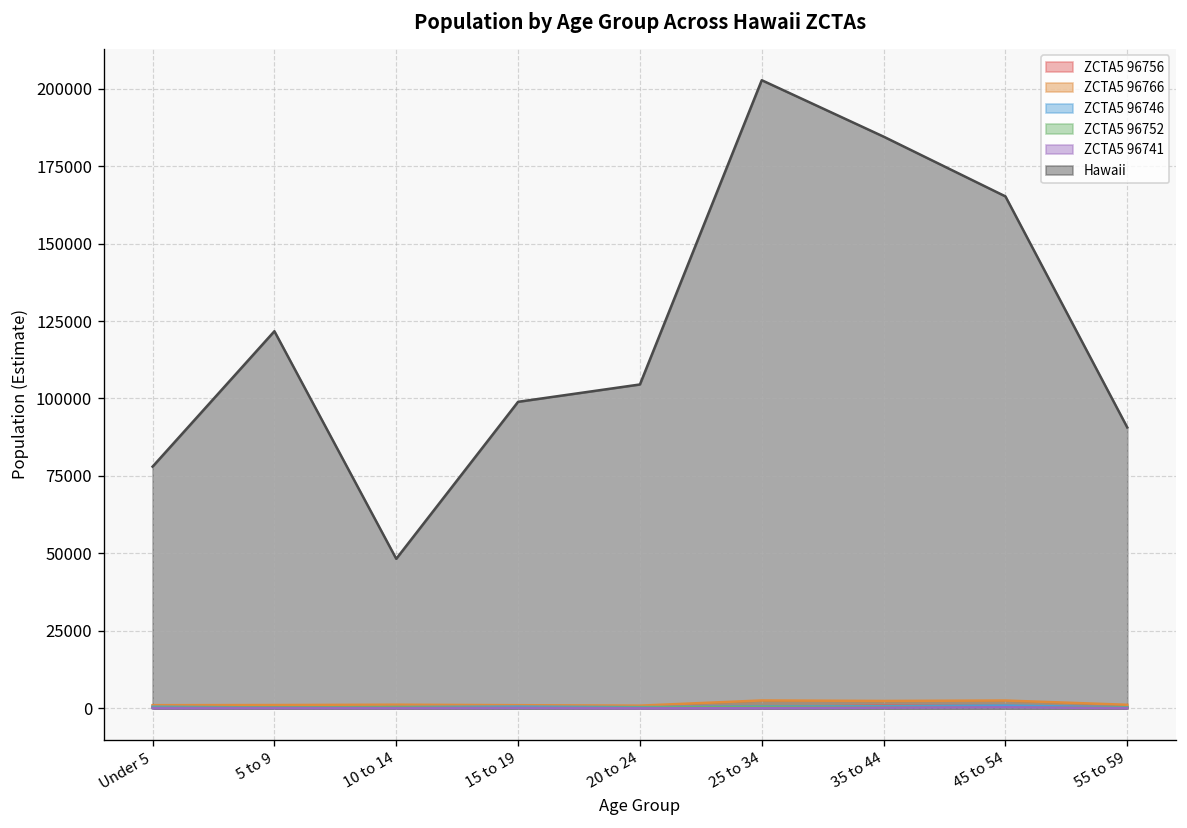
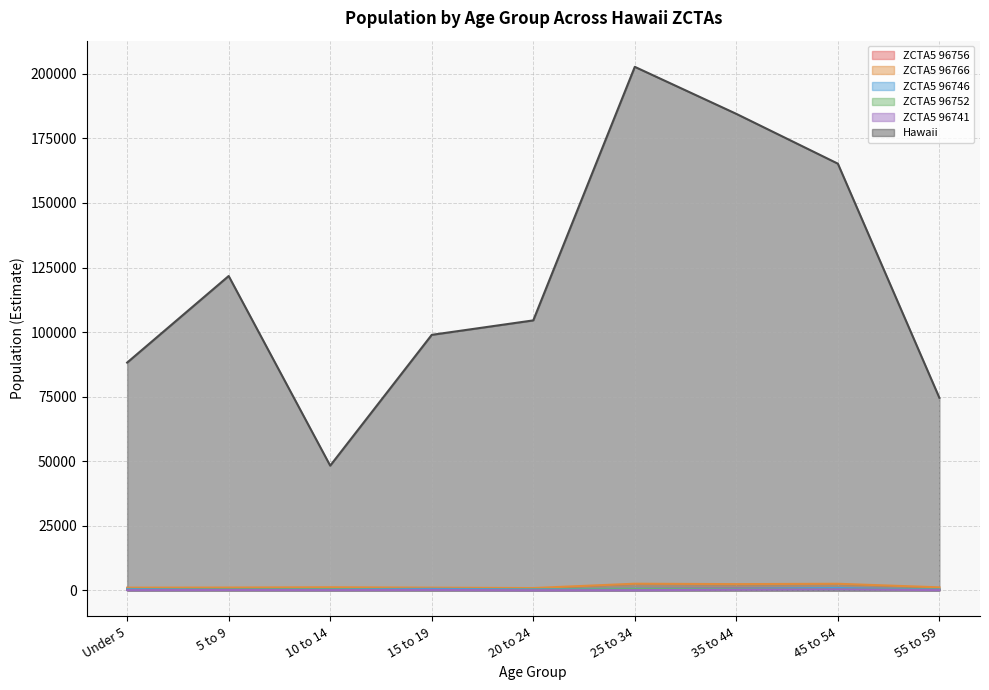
  {
    "Hawaii": {
-     "Under 5": 78000,
+     "Under 5": 88000,
      "5 to 9": 122000,
      "10 to 14": 48000,
      "15 to 19": 99000,
      "20 to 24": 105000,
      "25 to 34": 203000,
      "35 to 44": 185000,
      "45 to 54": 165000,
-     "55 to 59": 91000
+     "55 to 59": 75000
    }
  }
